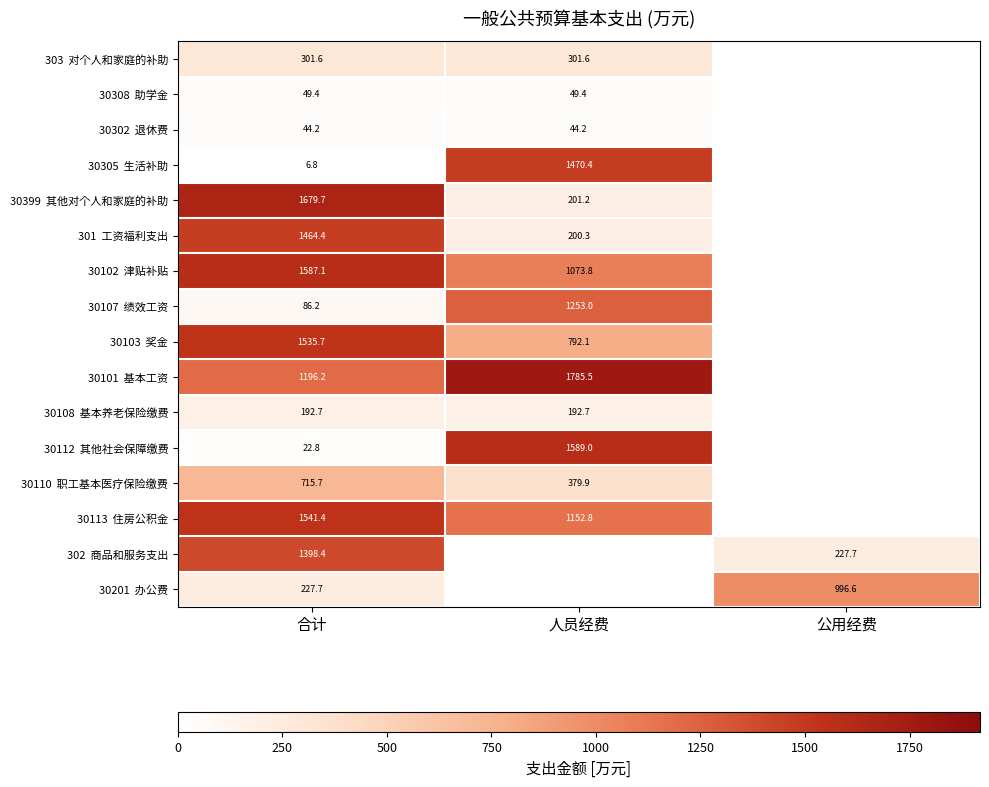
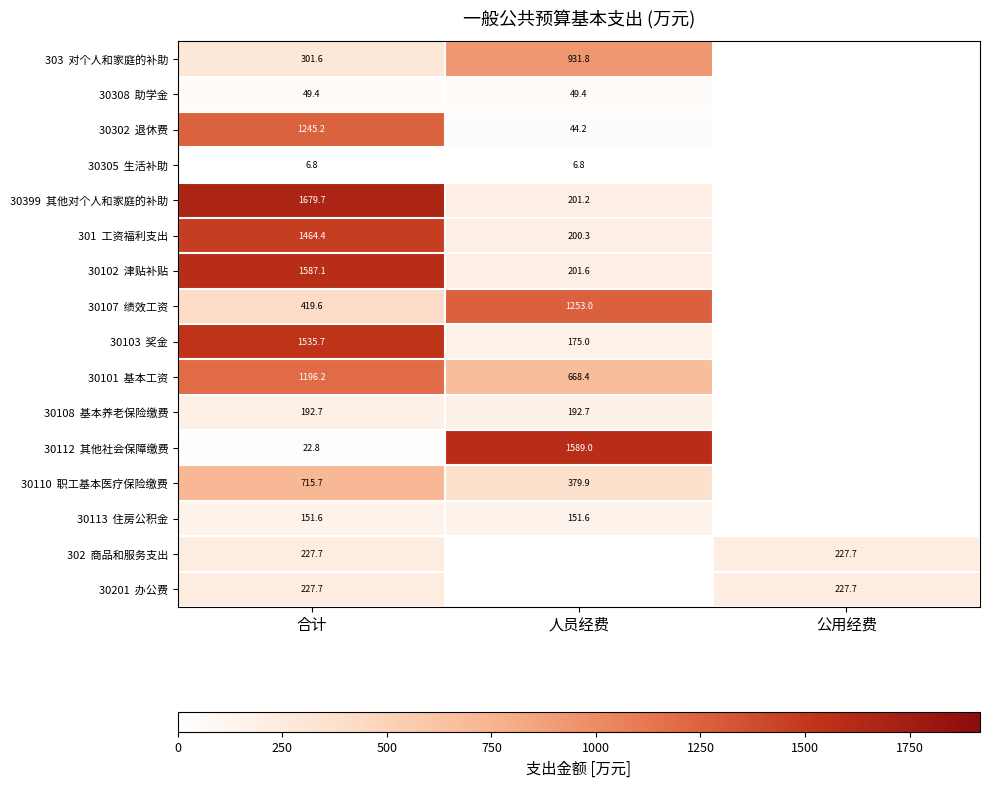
  {
    "303 对个人和家庭的补助": {
      "合计": 301.6,
-     "人员经费": 301.6
+     "人员经费": 931.8
    },
    "30308 助学金": {
      "合计": 49.4,
      "人员经费": 49.4
    },
    "30302 退休费": {
-     "合计": 44.2,
+     "合计": 1245.2,
      "人员经费": 44.2
    },
    "30305 生活补助": {
      "合计": 6.8,
-     "人员经费": 1470.4
+     "人员经费": 6.8
    },
    "30399 其他对个人和家庭的补助": {
      "合计": 1679.7,
      "人员经费": 201.2
    },
    "301 工资福利支出": {
      "合计": 1464.4,
      "人员经费": 200.3
    },
    "30102 津贴补贴": {
      "合计": 1587.1,
-     "人员经费": 1073.8
+     "人员经费": 201.6
    },
    "30107 绩效工资": {
-     "合计": 86.2,
+     "合计": 419.6,
      "人员经费": 1253.0
    },
    "30103 奖金": {
      "合计": 1535.7,
-     "人员经费": 792.1
+     "人员经费": 175.0
    },
    "30101 基本工资": {
      "合计": 1196.2,
-     "人员经费": 1785.5
+     "人员经费": 668.4
    },
    "30108 基本养老保险缴费": {
      "合计": 192.7,
      "人员经费": 192.7
    },
    "30112 其他社会保障缴费": {
      "合计": 22.8,
      "人员经费": 1589.0
    },
    "30110 职工基本医疗保险缴费": {
      "合计": 715.7,
      "人员经费": 379.9
    },
    "30113 住房公积金": {
-     "合计": 1541.4,
-     "人员经费": 1152.8
+     "合计": 151.6,
+     "人员经费": 151.6
    },
    "302 商品和服务支出": {
-     "合计": 1398.4,
+     "合计": 227.7,
      "公用经费": 227.7
    },
    "30201 办公费": {
      "合计": 227.7,
-     "公用经费": 996.6
+     "公用经费": 227.7
    }
  }
